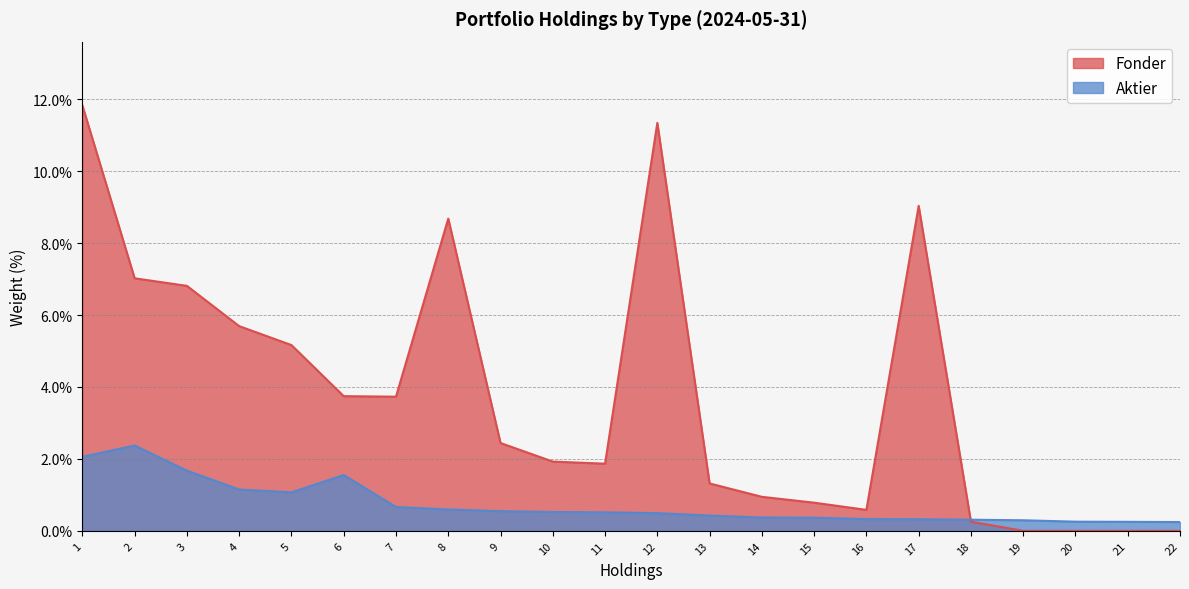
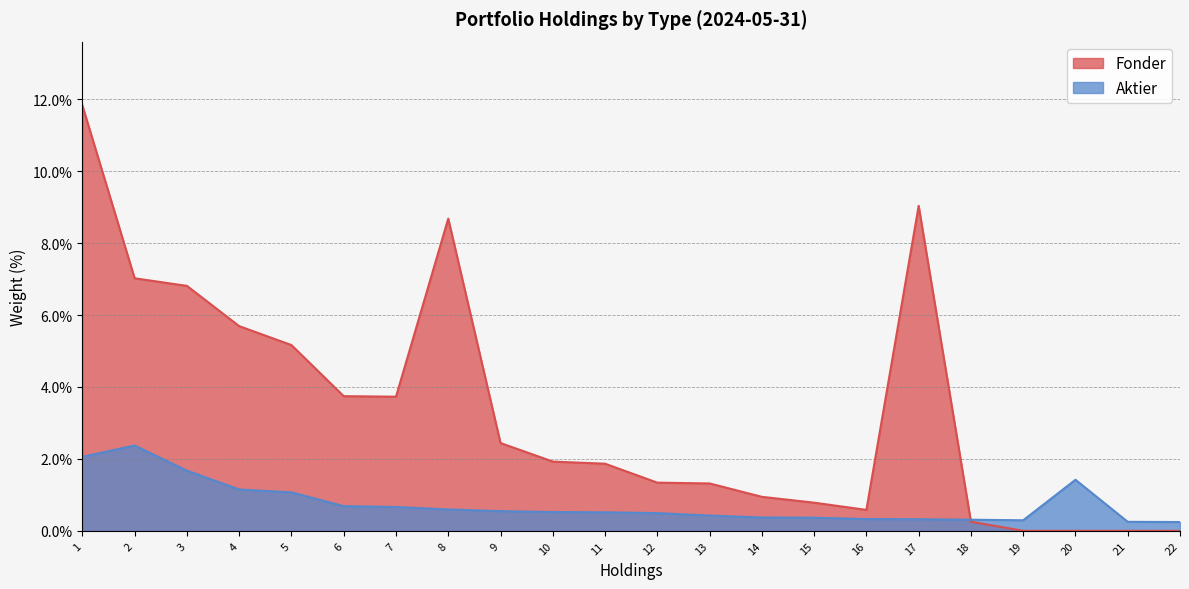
  {
    "Fonder": {
      "1": "11.8%",
      "2": "7.0%",
      "3": "6.8%",
      "4": "5.7%",
      "5": "5.2%",
      "6": "3.7%",
      "7": "3.7%",
      "8": "8.7%",
      "9": "2.4%",
      "10": "1.9%",
      "11": "1.9%",
-     "12": "11.3%",
+     "12": "1.3%",
      "13": "1.3%",
      "14": "0.9%",
      "15": "0.8%",
      "16": "0.6%",
      "17": "9.0%",
      "19": "0.0%",
      "20": "0.0%",
      "21": "0.0%",
      "22": "0.0%"
    },
    "Aktier": {
      "1": "2.1%",
      "2": "2.4%",
      "3": "1.7%",
      "4": "1.1%",
      "5": "1.1%",
-     "6": "1.6%",
+     "6": "0.7%",
      "7": "0.7%",
      "8": "0.6%",
      "9": "0.5%",
      "10": "0.5%",
      "11": "0.5%",
      "12": "0.5%",
      "13": "0.4%",
      "14": "0.4%",
      "15": "0.4%",
      "16": "0.3%",
      "17": "0.3%",
      "19": "0.3%",
-     "20": "0.3%",
+     "20": "1.4%",
      "21": "0.3%",
      "22": "0.2%"
    }
  }
